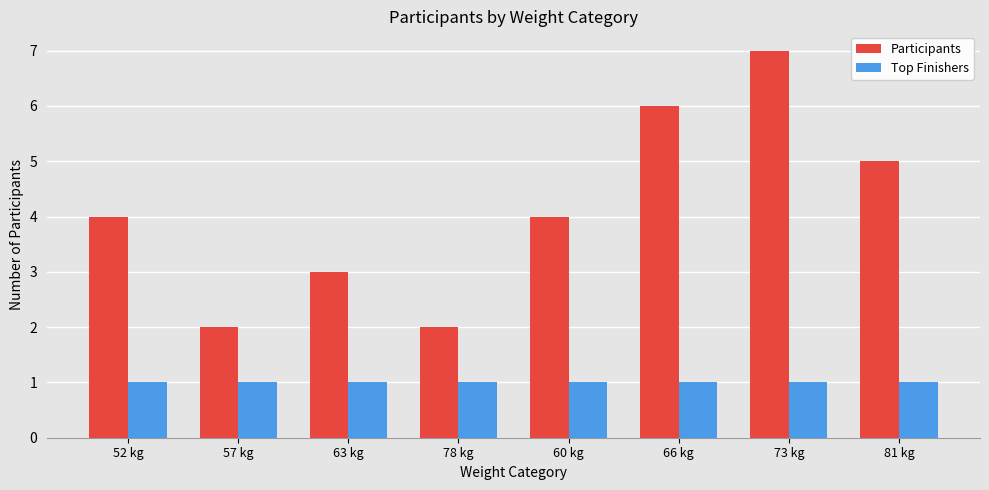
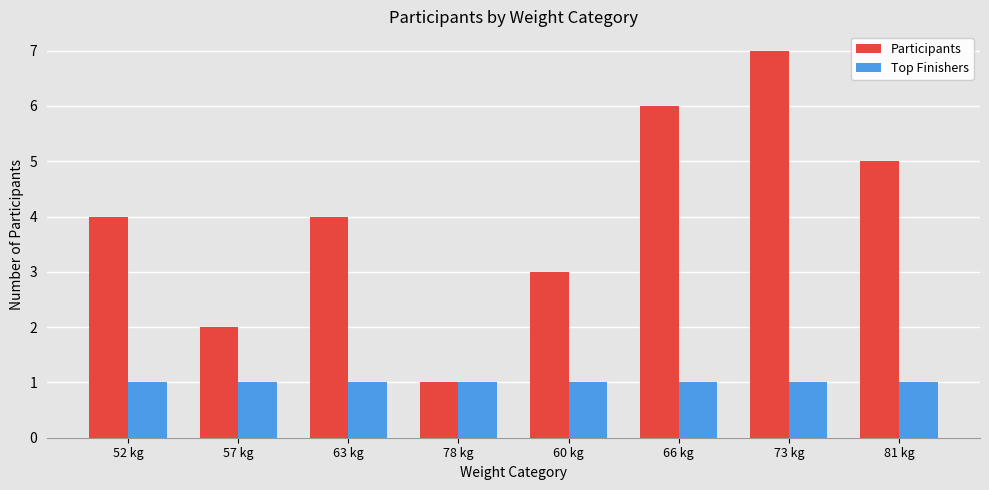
  {
    "Participants": {
      "52 kg": 4,
      "57 kg": 2,
-     "63 kg": 3,
-     "78 kg": 2,
-     "60 kg": 4,
+     "63 kg": 4,
+     "78 kg": 1,
+     "60 kg": 3,
      "66 kg": 6,
      "73 kg": 7,
      "81 kg": 5
    },
    "Top Finishers": {
      "52 kg": 1,
      "57 kg": 1,
      "63 kg": 1,
      "78 kg": 1,
      "60 kg": 1,
      "66 kg": 1,
      "73 kg": 1,
      "81 kg": 1
    }
  }
